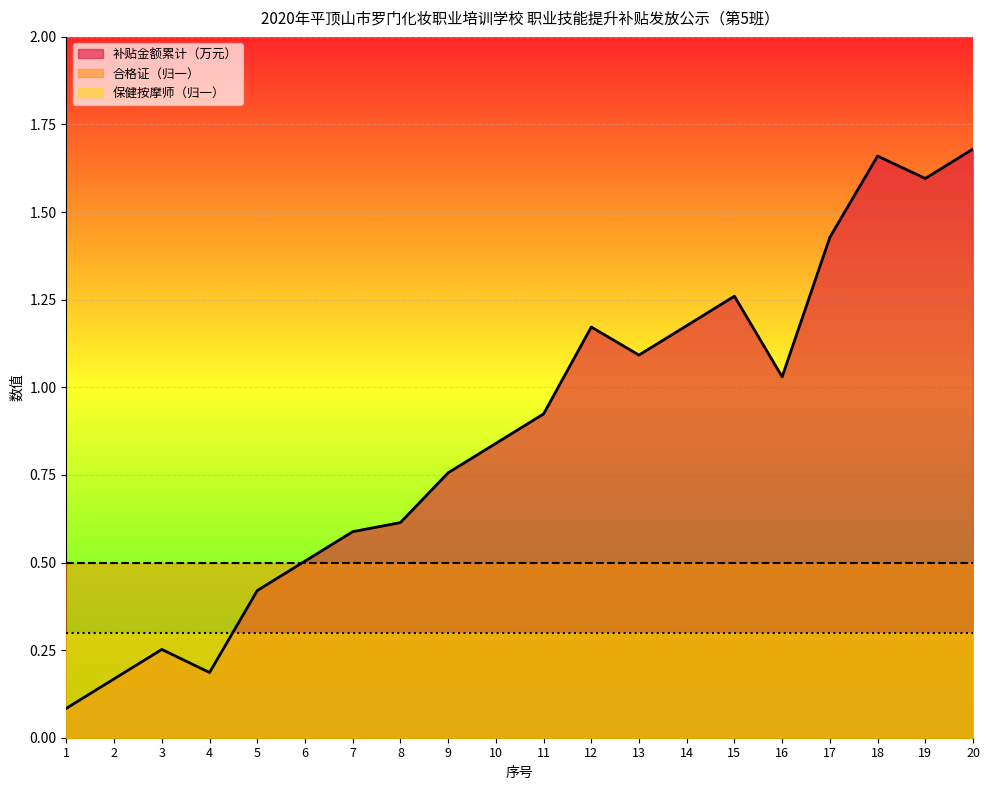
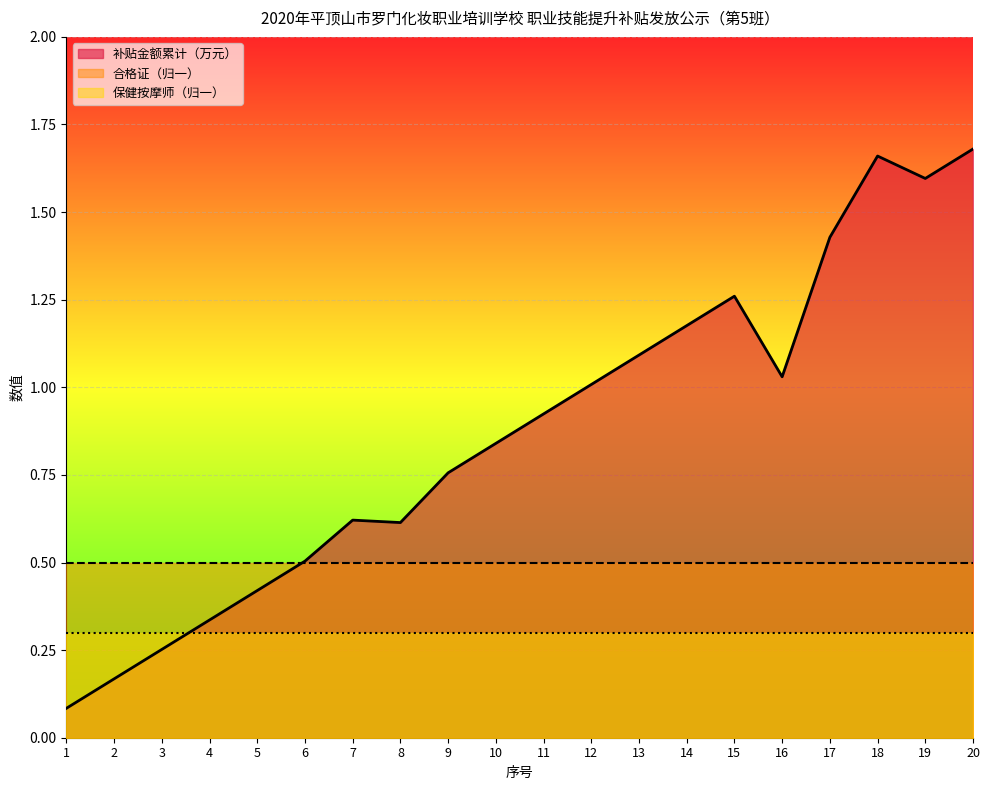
  {
    "补贴金额累计（万元）": {
      "1": 0.08,
      "2": 0.17,
      "3": 0.25,
-     "4": 0.19,
+     "4": 0.34,
      "5": 0.42,
-     "7": 0.59,
+     "7": 0.62,
      "8": 0.61,
      "9": 0.76,
      "10": 0.84,
      "11": 0.92,
-     "12": 1.17,
+     "12": 1.01,
      "13": 1.09,
      "14": 1.18,
      "15": 1.26,
      "16": 1.03,
      "17": 1.43,
      "18": 1.66,
      "19": 1.60,
      "20": 1.68
    }
  }
